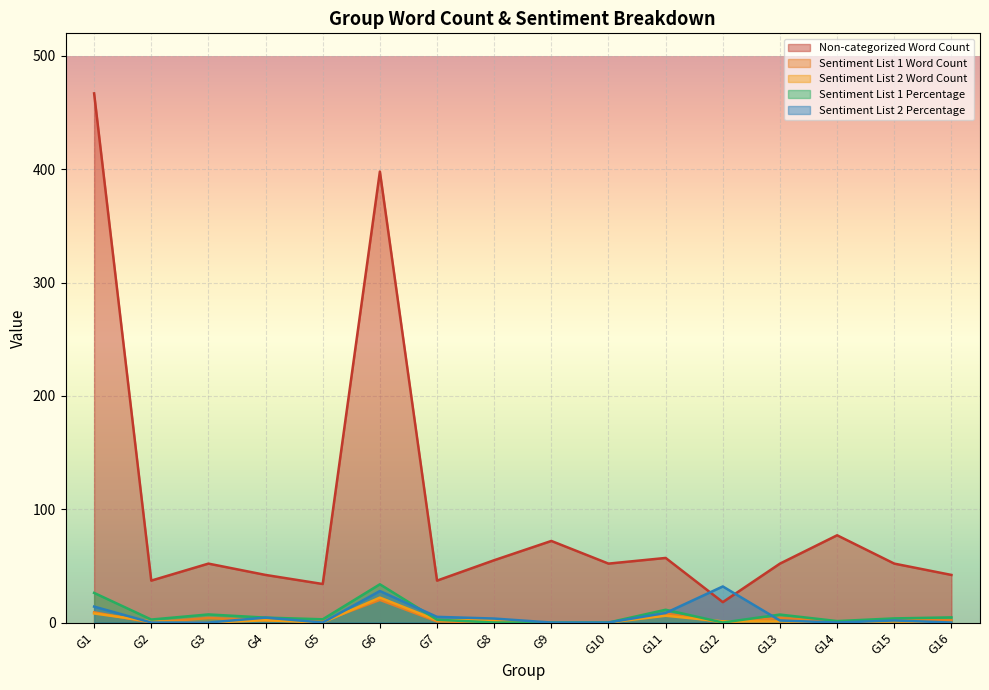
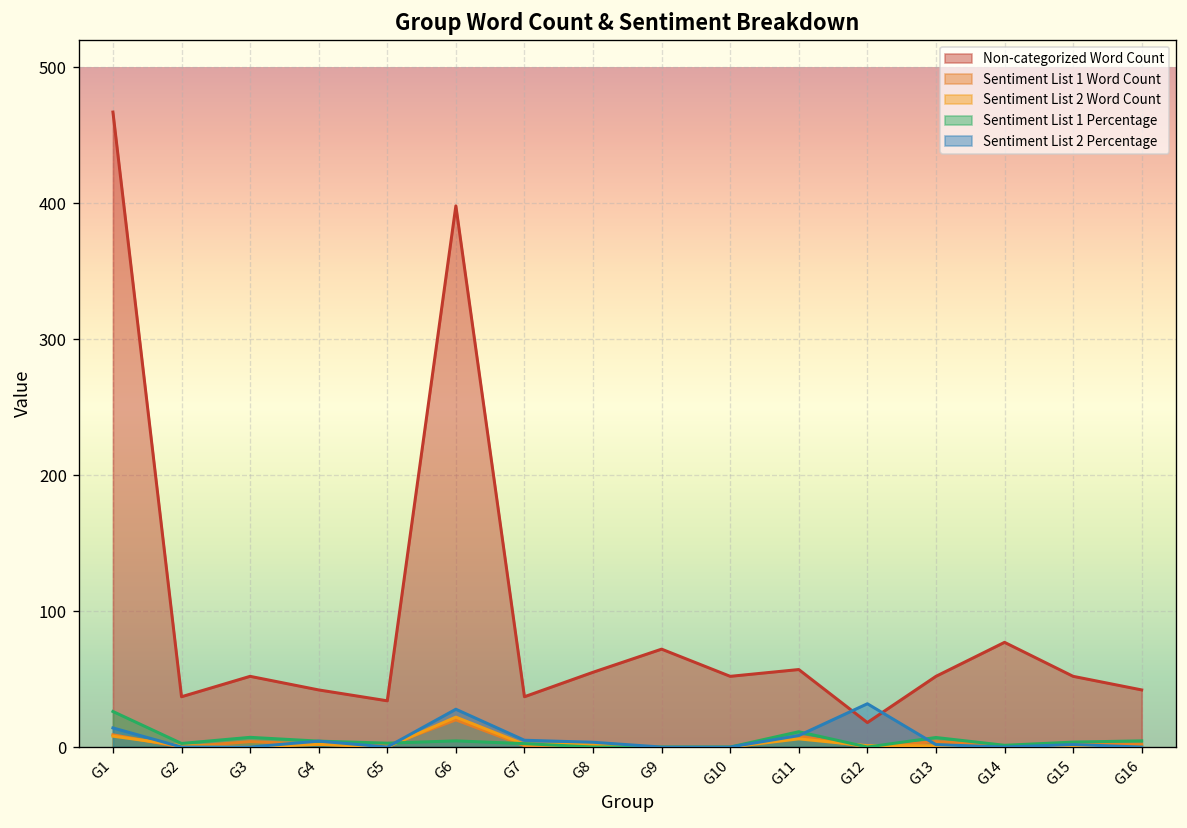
  {
    "Sentiment List 1 Percentage": {
      "G1": 26,
      "G3": 7,
-     "G6": 34,
+     "G6": 5,
      "G11": 11,
      "G13": 7,
      "G16": 5
    },
    "Sentiment List 2 Percentage": {
      "G1": 14,
      "G6": 28,
      "G7": 5,
      "G12": 32
    }
  }
